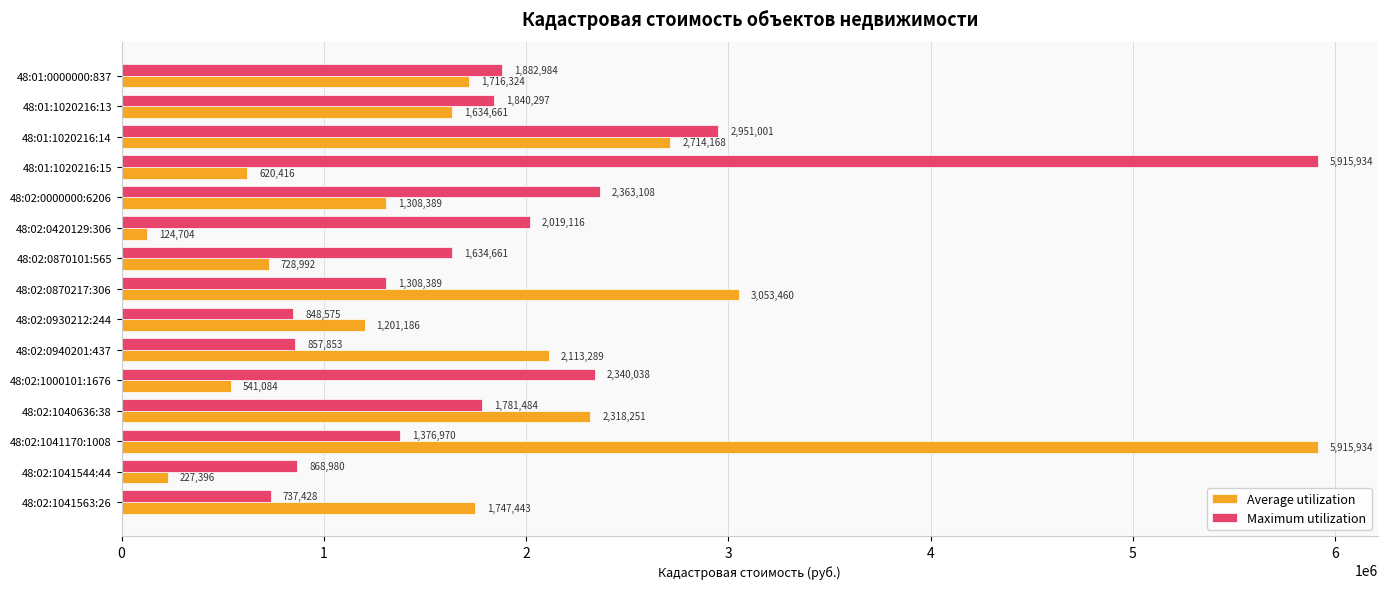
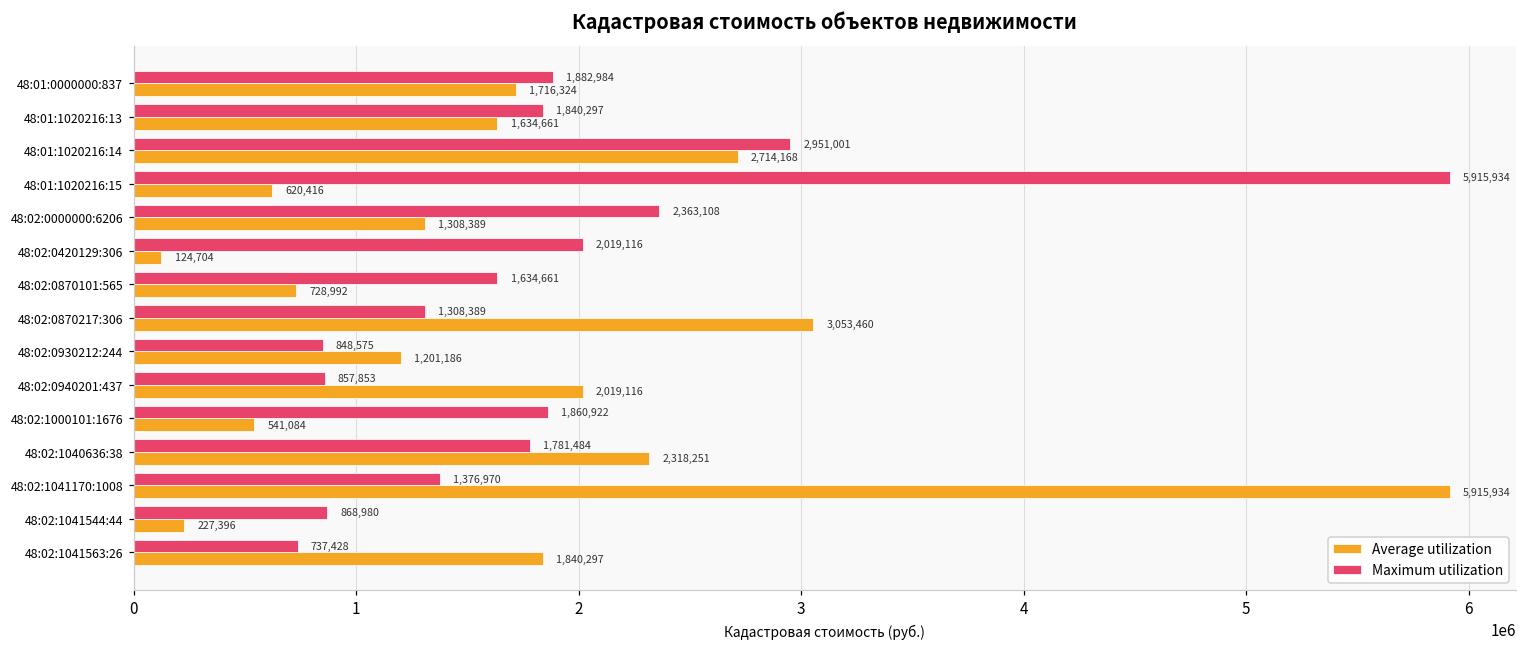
  {
    "Average utilization": {
      "48:01:0000000:837": "1,716,324",
      "48:01:1020216:13": "1,634,661",
      "48:01:1020216:14": "2,714,168",
      "48:01:1020216:15": "620,416",
      "48:02:0000000:6206": "1,308,389",
      "48:02:0420129:306": "124,704",
      "48:02:0870101:565": "728,992",
      "48:02:0870217:306": "3,053,460",
      "48:02:0930212:244": "1,201,186",
-     "48:02:0940201:437": "2,113,289",
+     "48:02:0940201:437": "2,019,116",
      "48:02:1000101:1676": "541,084",
      "48:02:1040636:38": "2,318,251",
      "48:02:1041170:1008": "5,915,934",
      "48:02:1041544:44": "227,396",
-     "48:02:1041563:26": "1,747,443"
+     "48:02:1041563:26": "1,840,297"
    },
    "Maximum utilization": {
      "48:01:0000000:837": "1,882,984",
      "48:01:1020216:13": "1,840,297",
      "48:01:1020216:14": "2,951,001",
      "48:01:1020216:15": "5,915,934",
      "48:02:0000000:6206": "2,363,108",
      "48:02:0420129:306": "2,019,116",
      "48:02:0870101:565": "1,634,661",
      "48:02:0870217:306": "1,308,389",
      "48:02:0930212:244": "848,575",
      "48:02:0940201:437": "857,853",
-     "48:02:1000101:1676": "2,340,038",
+     "48:02:1000101:1676": "1,860,922",
      "48:02:1040636:38": "1,781,484",
      "48:02:1041170:1008": "1,376,970",
      "48:02:1041544:44": "868,980",
      "48:02:1041563:26": "737,428"
    }
  }
